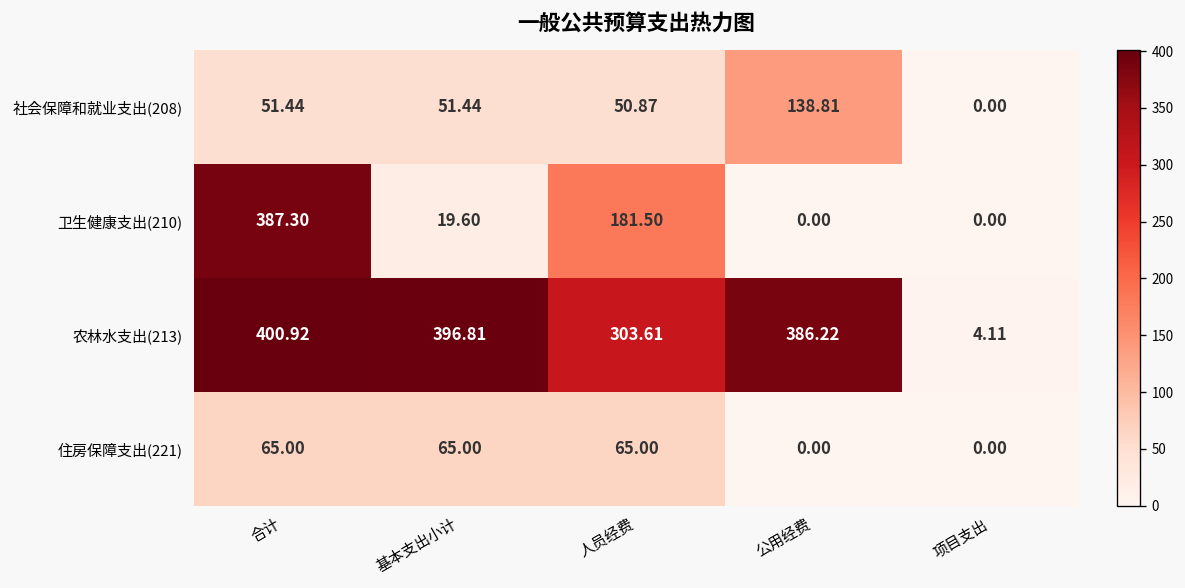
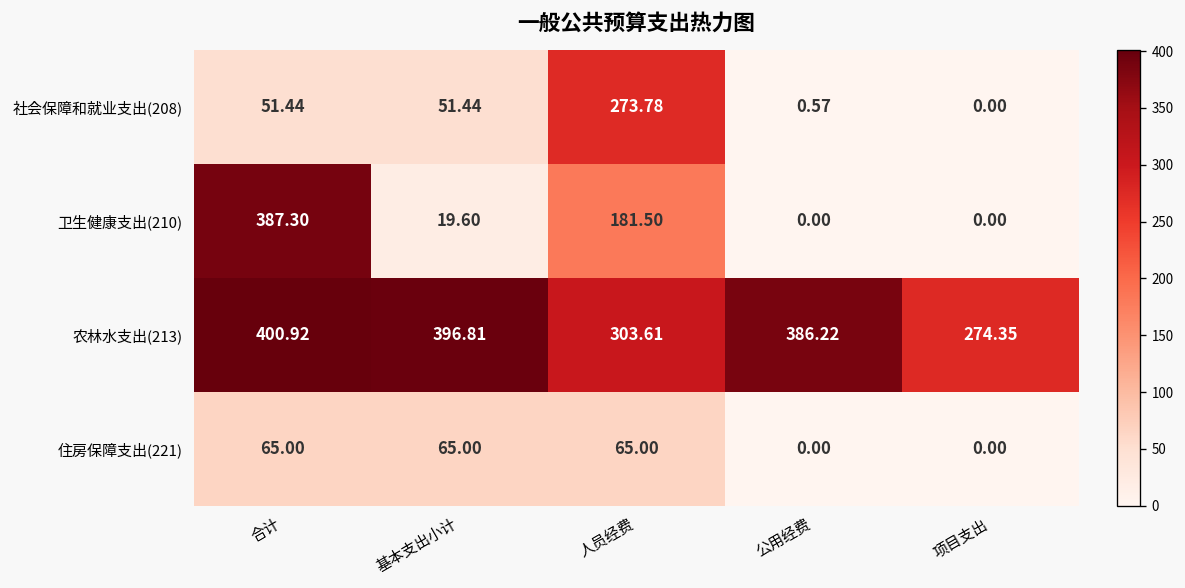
  {
    "社会保障和就业支出(208)": {
      "合计": 51.44,
      "基本支出小计": 51.44,
-     "人员经费": 50.87,
-     "公用经费": 138.81,
+     "人员经费": 273.78,
+     "公用经费": 0.57,
      "项目支出": 0.00
    },
    "卫生健康支出(210)": {
      "合计": 387.30,
      "基本支出小计": 19.60,
      "人员经费": 181.50,
      "公用经费": 0.00,
      "项目支出": 0.00
    },
    "农林水支出(213)": {
      "合计": 400.92,
      "基本支出小计": 396.81,
      "人员经费": 303.61,
      "公用经费": 386.22,
-     "项目支出": 4.11
+     "项目支出": 274.35
    },
    "住房保障支出(221)": {
      "合计": 65.00,
      "基本支出小计": 65.00,
      "人员经费": 65.00,
      "公用经费": 0.00,
      "项目支出": 0.00
    }
  }
